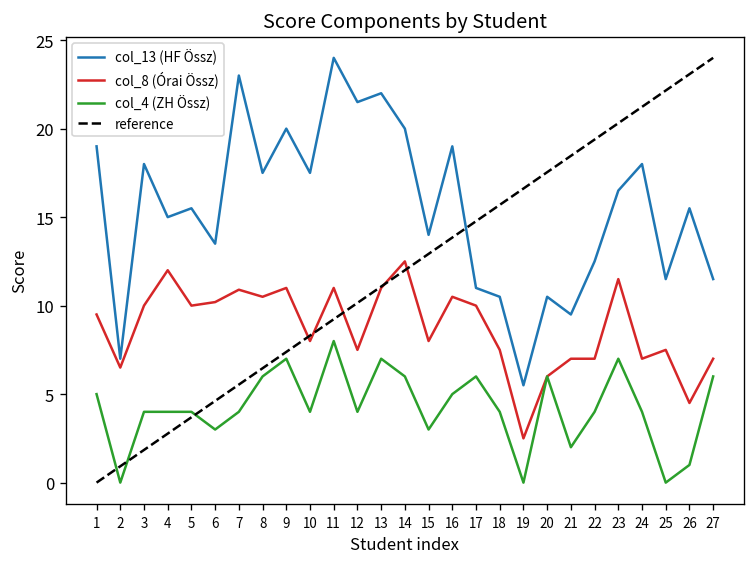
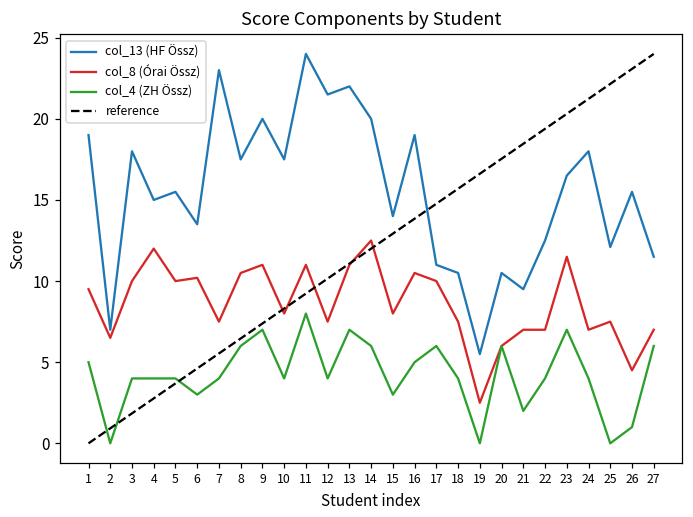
  {
    "col_13 (HF Össz)": {
      "1": 19.0,
      "2": 7.0,
      "3": 18.0,
      "4": 15.0,
      "5": 15.5,
      "6": 13.5,
      "7": 23.0,
      "8": 17.5,
      "9": 20.0,
      "10": 17.5,
      "11": 24.0,
      "12": 21.5,
      "13": 22.0,
      "14": 20.0,
      "15": 14.0,
      "16": 19.0,
      "17": 11.0,
      "18": 10.5,
      "19": 5.5,
      "20": 10.5,
      "21": 9.5,
      "22": 12.5,
      "23": 16.5,
      "24": 18.0,
-     "25": 11.5,
+     "25": 12.1,
      "26": 15.5,
      "27": 11.5
    },
    "col_8 (Órai Össz)": {
      "1": 9.5,
      "2": 6.5,
      "3": 10.0,
      "4": 12.0,
      "5": 10.0,
      "6": 10.2,
-     "7": 10.9,
+     "7": 7.5,
      "8": 10.5,
      "9": 11.0,
      "10": 8.0,
      "11": 11.0,
      "12": 7.5,
      "13": 11.0,
      "14": 12.5,
      "15": 8.0,
      "16": 10.5,
      "17": 10.0,
      "18": 7.5,
      "19": 2.5,
      "21": 7.0,
      "22": 7.0,
      "23": 11.5,
      "24": 7.0,
      "25": 7.5,
      "26": 4.5,
      "27": 7.0
    },
    "col_4 (ZH Össz)": {
      "1": 5.0,
      "2": 0.0,
      "3": 4.0,
      "4": 4.0,
      "5": 4.0,
      "6": 3.0,
      "7": 4.0,
      "8": 6.0,
      "9": 7.0,
      "10": 4.0,
      "11": 8.0,
      "12": 4.0,
      "13": 7.0,
      "14": 6.0,
      "15": 3.0,
      "16": 5.0,
      "17": 6.0,
      "18": 4.0,
      "19": 0.0,
      "21": 2.0,
      "22": 4.0,
      "23": 7.0,
      "24": 4.0,
      "25": 0.0,
      "26": 1.0,
      "27": 6.0
    },
    "reference": {
      "1": 0.0,
      "27": 24.0
    }
  }
